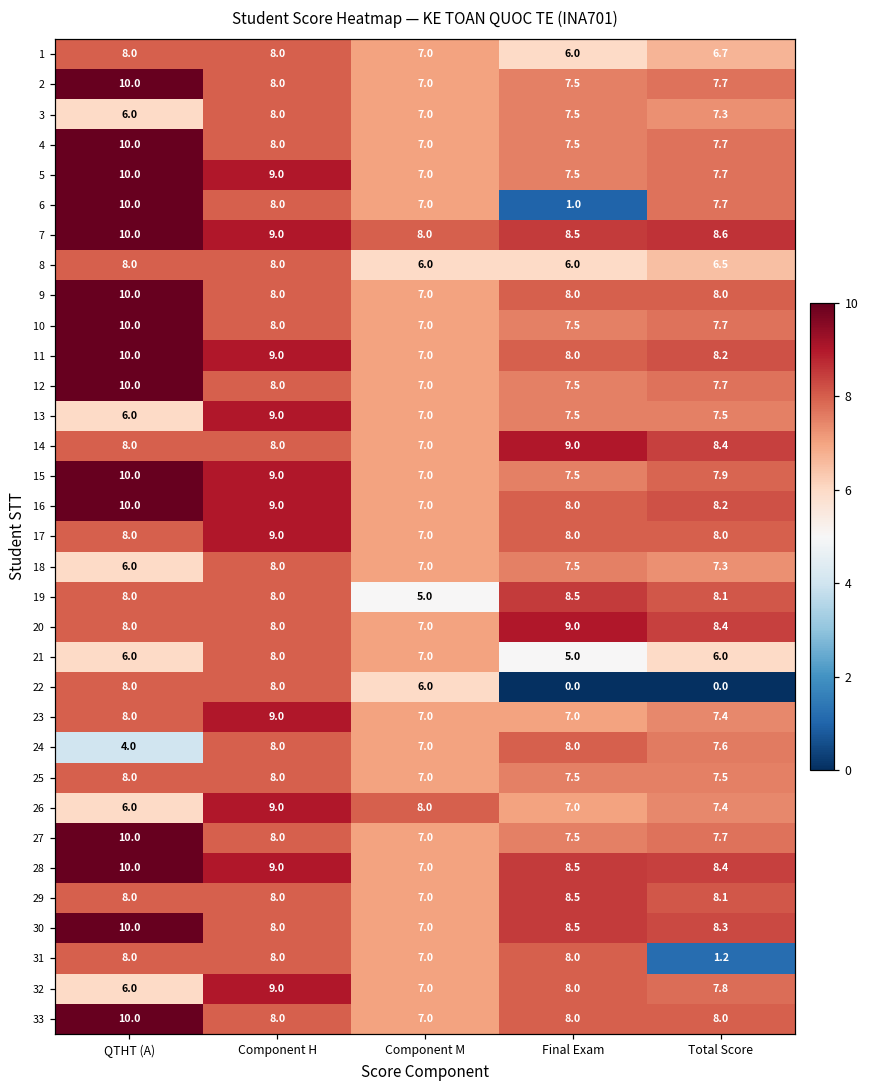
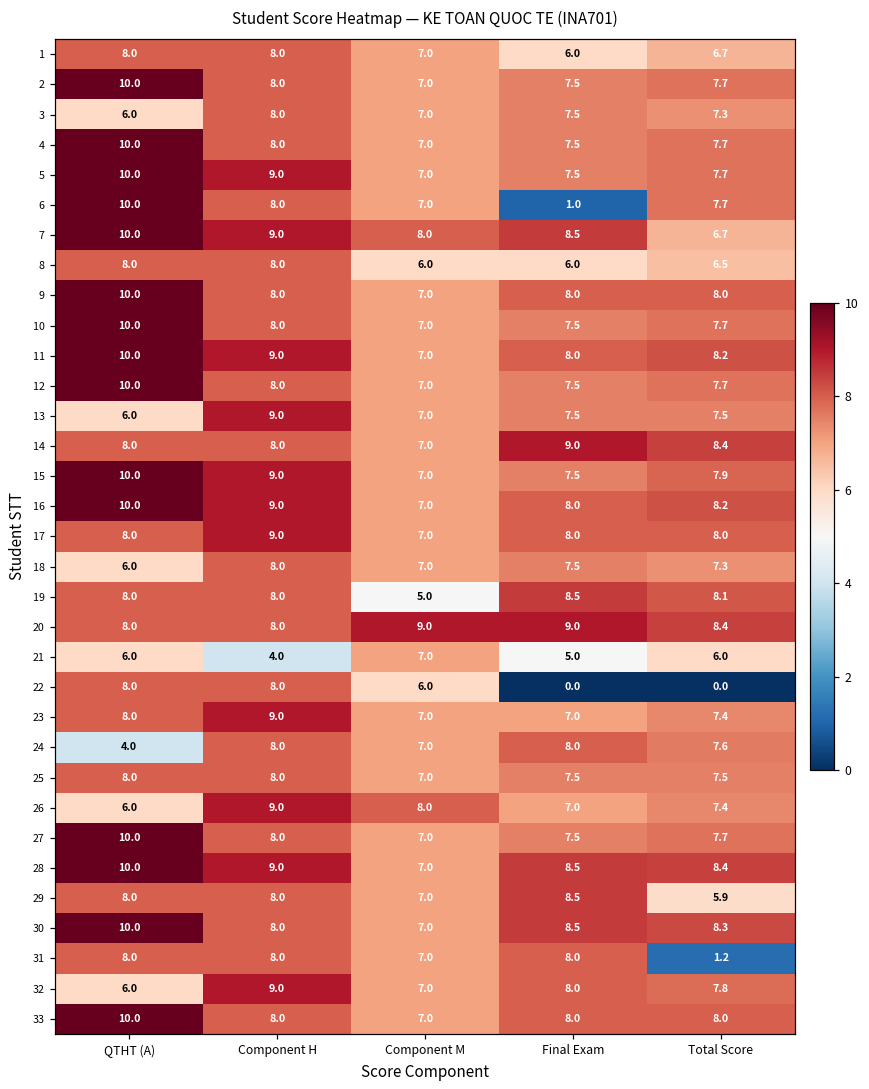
  {
    "1": {
      "QTHT (A)": 8.0,
      "Component H": 8.0,
      "Component M": 7.0,
      "Final Exam": 6.0,
      "Total Score": 6.7
    },
    "2": {
      "QTHT (A)": 10.0,
      "Component H": 8.0,
      "Component M": 7.0,
      "Final Exam": 7.5,
      "Total Score": 7.7
    },
    "3": {
      "QTHT (A)": 6.0,
      "Component H": 8.0,
      "Component M": 7.0,
      "Final Exam": 7.5,
      "Total Score": 7.3
    },
    "4": {
      "QTHT (A)": 10.0,
      "Component H": 8.0,
      "Component M": 7.0,
      "Final Exam": 7.5,
      "Total Score": 7.7
    },
    "5": {
      "QTHT (A)": 10.0,
      "Component H": 9.0,
      "Component M": 7.0,
      "Final Exam": 7.5,
      "Total Score": 7.7
    },
    "6": {
      "QTHT (A)": 10.0,
      "Component H": 8.0,
      "Component M": 7.0,
      "Final Exam": 1.0,
      "Total Score": 7.7
    },
    "7": {
      "QTHT (A)": 10.0,
      "Component H": 9.0,
      "Component M": 8.0,
      "Final Exam": 8.5,
-     "Total Score": 8.6
+     "Total Score": 6.7
    },
    "8": {
      "QTHT (A)": 8.0,
      "Component H": 8.0,
      "Component M": 6.0,
      "Final Exam": 6.0,
      "Total Score": 6.5
    },
    "9": {
      "QTHT (A)": 10.0,
      "Component H": 8.0,
      "Component M": 7.0,
      "Final Exam": 8.0,
      "Total Score": 8.0
    },
    "10": {
      "QTHT (A)": 10.0,
      "Component H": 8.0,
      "Component M": 7.0,
      "Final Exam": 7.5,
      "Total Score": 7.7
    },
    "11": {
      "QTHT (A)": 10.0,
      "Component H": 9.0,
      "Component M": 7.0,
      "Final Exam": 8.0,
      "Total Score": 8.2
    },
    "12": {
      "QTHT (A)": 10.0,
      "Component H": 8.0,
      "Component M": 7.0,
      "Final Exam": 7.5,
      "Total Score": 7.7
    },
    "13": {
      "QTHT (A)": 6.0,
      "Component H": 9.0,
      "Component M": 7.0,
      "Final Exam": 7.5,
      "Total Score": 7.5
    },
    "14": {
      "QTHT (A)": 8.0,
      "Component H": 8.0,
      "Component M": 7.0,
      "Final Exam": 9.0,
      "Total Score": 8.4
    },
    "15": {
      "QTHT (A)": 10.0,
      "Component H": 9.0,
      "Component M": 7.0,
      "Final Exam": 7.5,
      "Total Score": 7.9
    },
    "16": {
      "QTHT (A)": 10.0,
      "Component H": 9.0,
      "Component M": 7.0,
      "Final Exam": 8.0,
      "Total Score": 8.2
    },
    "17": {
      "QTHT (A)": 8.0,
      "Component H": 9.0,
      "Component M": 7.0,
      "Final Exam": 8.0,
      "Total Score": 8.0
    },
    "18": {
      "QTHT (A)": 6.0,
      "Component H": 8.0,
      "Component M": 7.0,
      "Final Exam": 7.5,
      "Total Score": 7.3
    },
    "19": {
      "QTHT (A)": 8.0,
      "Component H": 8.0,
      "Component M": 5.0,
      "Final Exam": 8.5,
      "Total Score": 8.1
    },
    "20": {
      "QTHT (A)": 8.0,
      "Component H": 8.0,
-     "Component M": 7.0,
+     "Component M": 9.0,
      "Final Exam": 9.0,
      "Total Score": 8.4
    },
    "21": {
      "QTHT (A)": 6.0,
-     "Component H": 8.0,
+     "Component H": 4.0,
      "Component M": 7.0,
      "Final Exam": 5.0,
      "Total Score": 6.0
    },
    "22": {
      "QTHT (A)": 8.0,
      "Component H": 8.0,
      "Component M": 6.0,
      "Final Exam": 0.0,
      "Total Score": 0.0
    },
    "23": {
      "QTHT (A)": 8.0,
      "Component H": 9.0,
      "Component M": 7.0,
      "Final Exam": 7.0,
      "Total Score": 7.4
    },
    "24": {
      "QTHT (A)": 4.0,
      "Component H": 8.0,
      "Component M": 7.0,
      "Final Exam": 8.0,
      "Total Score": 7.6
    },
    "25": {
      "QTHT (A)": 8.0,
      "Component H": 8.0,
      "Component M": 7.0,
      "Final Exam": 7.5,
      "Total Score": 7.5
    },
    "26": {
      "QTHT (A)": 6.0,
      "Component H": 9.0,
      "Component M": 8.0,
      "Final Exam": 7.0,
      "Total Score": 7.4
    },
    "27": {
      "QTHT (A)": 10.0,
      "Component H": 8.0,
      "Component M": 7.0,
      "Final Exam": 7.5,
      "Total Score": 7.7
    },
    "28": {
      "QTHT (A)": 10.0,
      "Component H": 9.0,
      "Component M": 7.0,
      "Final Exam": 8.5,
      "Total Score": 8.4
    },
    "29": {
      "QTHT (A)": 8.0,
      "Component H": 8.0,
      "Component M": 7.0,
      "Final Exam": 8.5,
-     "Total Score": 8.1
+     "Total Score": 5.9
    },
    "30": {
      "QTHT (A)": 10.0,
      "Component H": 8.0,
      "Component M": 7.0,
      "Final Exam": 8.5,
      "Total Score": 8.3
    },
    "31": {
      "QTHT (A)": 8.0,
      "Component H": 8.0,
      "Component M": 7.0,
      "Final Exam": 8.0,
      "Total Score": 1.2
    },
    "32": {
      "QTHT (A)": 6.0,
      "Component H": 9.0,
      "Component M": 7.0,
      "Final Exam": 8.0,
      "Total Score": 7.8
    },
    "33": {
      "QTHT (A)": 10.0,
      "Component H": 8.0,
      "Component M": 7.0,
      "Final Exam": 8.0,
      "Total Score": 8.0
    }
  }
